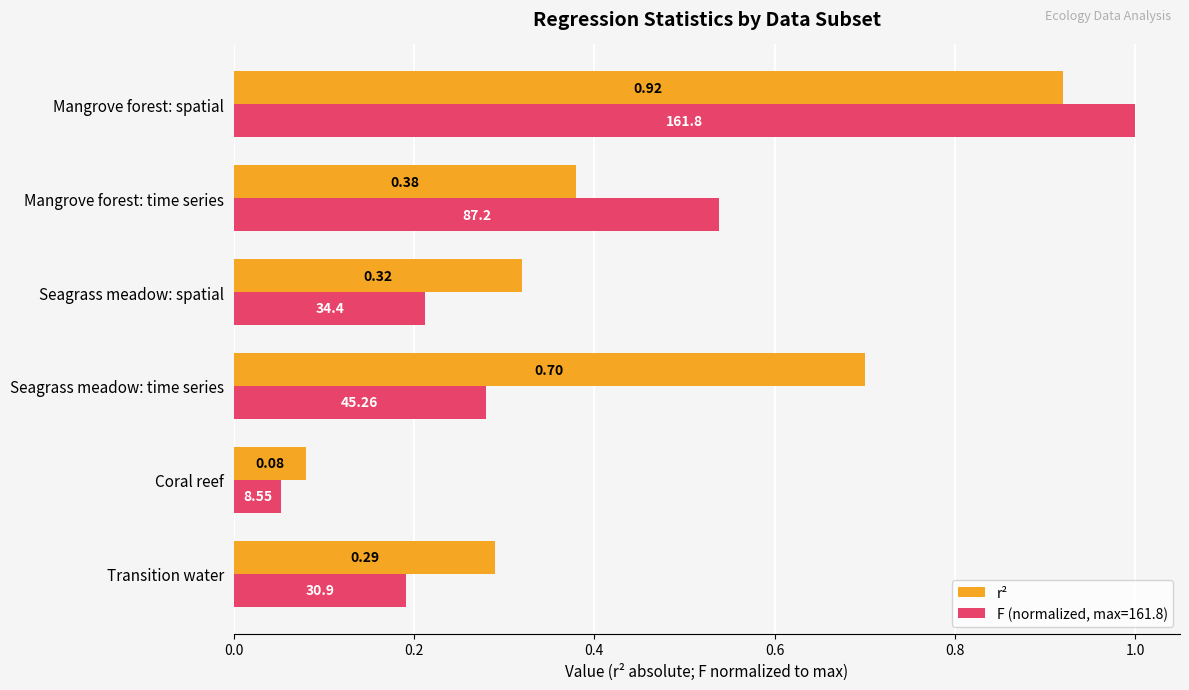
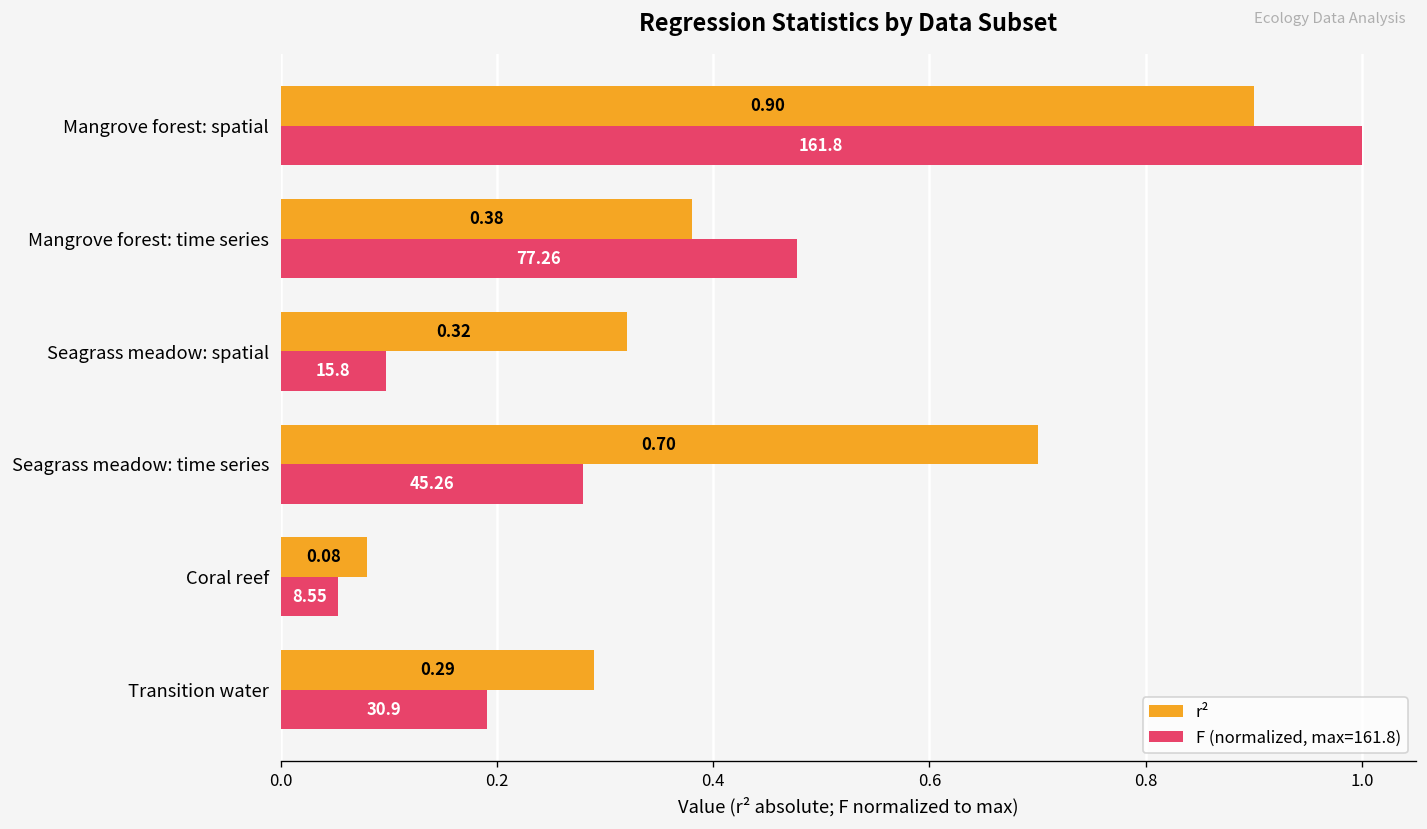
  {
    "r²": {
-     "Mangrove forest: spatial": 0.92,
+     "Mangrove forest: spatial": 0.90,
      "Mangrove forest: time series": 0.38,
      "Seagrass meadow: spatial": 0.32,
      "Seagrass meadow: time series": 0.70,
      "Coral reef": 0.08,
      "Transition water": 0.29
    },
    "F (normalized, max=161.8)": {
-     "Mangrove forest: time series": 87.2,
-     "Seagrass meadow: spatial": 34.4
+     "Mangrove forest: time series": 77.26,
+     "Seagrass meadow: spatial": 15.8
    }
  }
